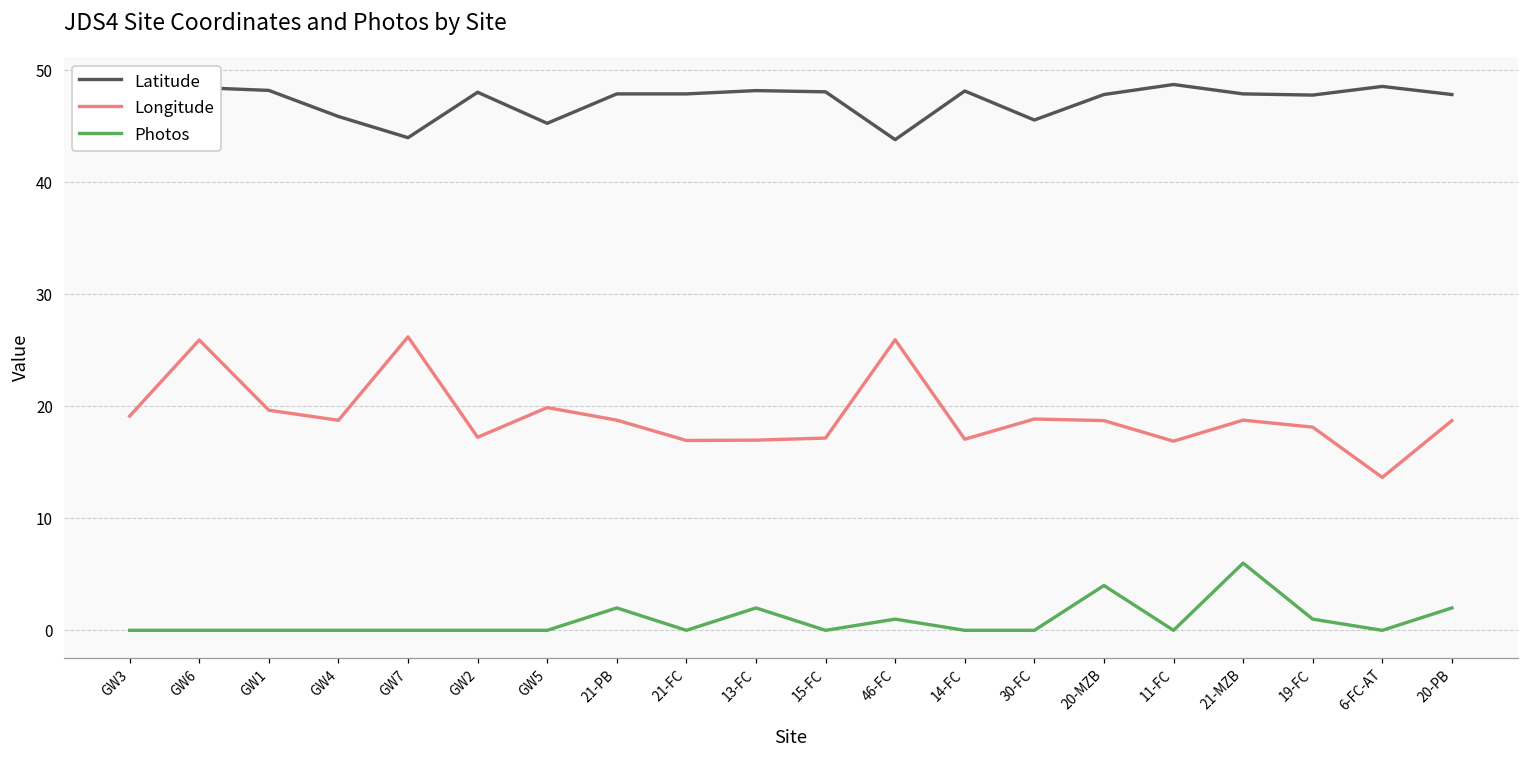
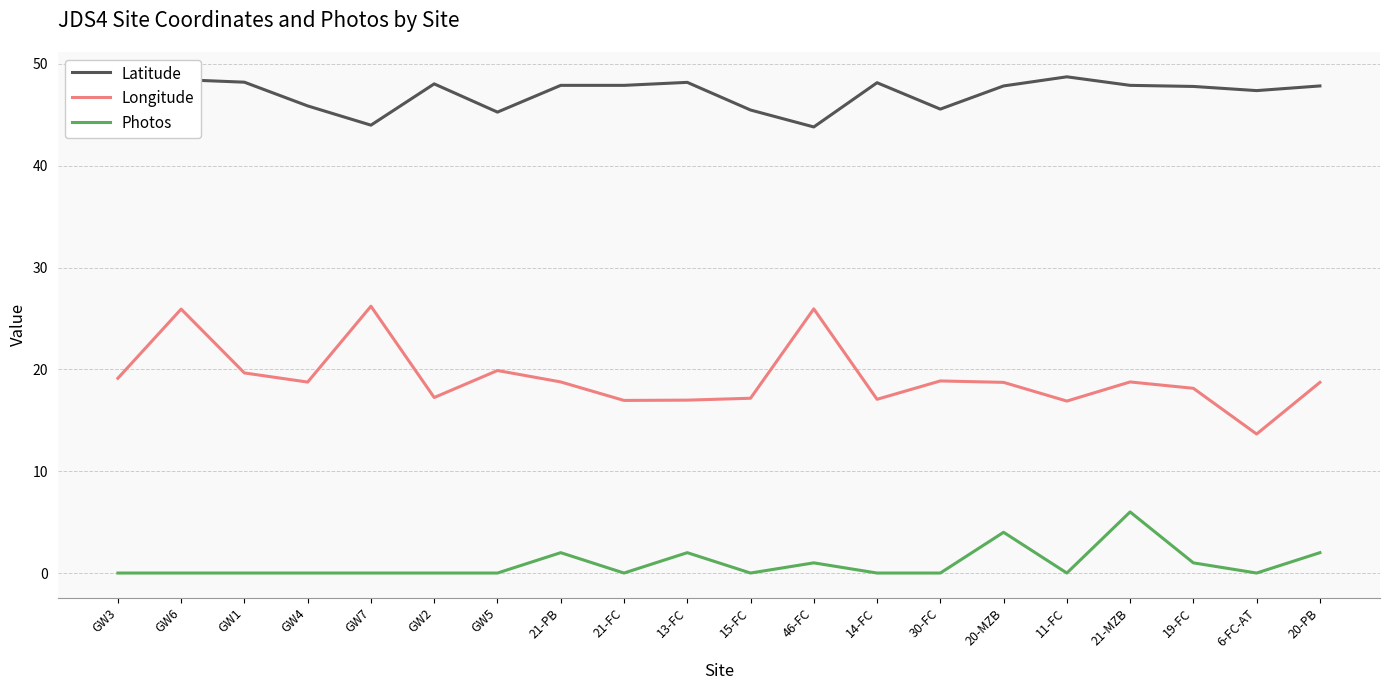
  {
    "Latitude": {
      "GW1": 48.2,
      "GW4": 45.9,
      "GW7": 44.0,
      "GW2": 48.0,
      "GW5": 45.3,
      "21-PB": 47.9,
      "21-FC": 47.9,
      "13-FC": 48.2,
-     "15-FC": 48.1,
+     "15-FC": 45.5,
      "46-FC": 43.8,
      "14-FC": 48.1,
      "30-FC": 45.6,
      "20-MZB": 47.8,
      "11-FC": 48.7,
      "21-MZB": 47.9,
      "19-FC": 47.8,
-     "6-FC-AT": 48.6,
+     "6-FC-AT": 47.4,
      "20-PB": 47.8
    },
    "Longitude": {
      "GW3": 19.1,
      "GW6": 25.9,
      "GW1": 19.6,
      "GW4": 18.7,
      "GW7": 26.2,
      "GW2": 17.2,
      "GW5": 19.9,
      "21-PB": 18.8,
      "21-FC": 16.9,
      "13-FC": 17.0,
      "15-FC": 17.2,
      "46-FC": 25.9,
      "14-FC": 17.1,
      "30-FC": 18.9,
      "20-MZB": 18.7,
      "11-FC": 16.9,
      "21-MZB": 18.8,
      "19-FC": 18.1,
      "6-FC-AT": 13.6,
      "20-PB": 18.7
    },
    "Photos": {
      "GW3": 0.0,
      "GW6": 0.0,
      "GW1": 0.0,
      "GW4": 0.0,
      "GW7": 0.0,
      "GW2": 0.0,
      "GW5": 0.0,
      "21-PB": 2.0,
      "21-FC": 0.0,
      "13-FC": 2.0,
      "15-FC": 0.0,
      "46-FC": 1.0,
      "14-FC": 0.0,
      "30-FC": 0.0,
      "20-MZB": 4.0,
      "11-FC": 0.0,
      "21-MZB": 6.0,
      "19-FC": 1.0,
      "6-FC-AT": 0.0,
      "20-PB": 2.0
    }
  }
